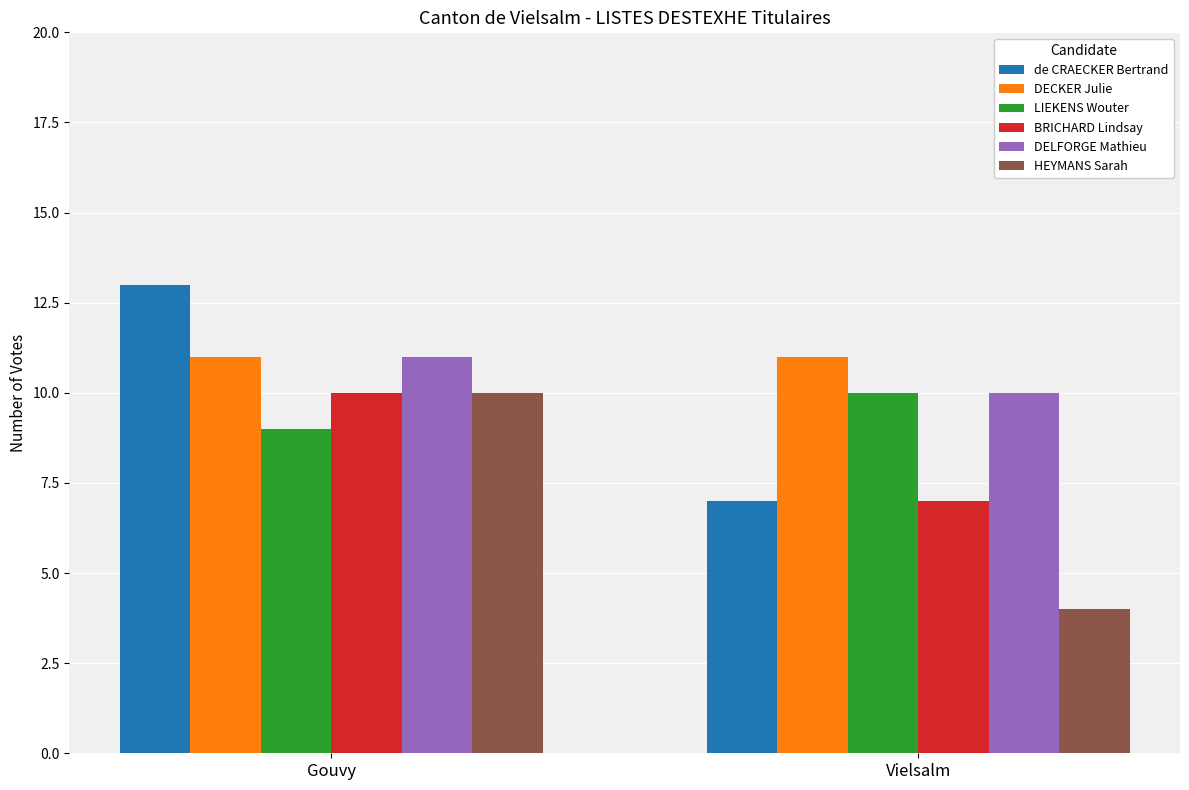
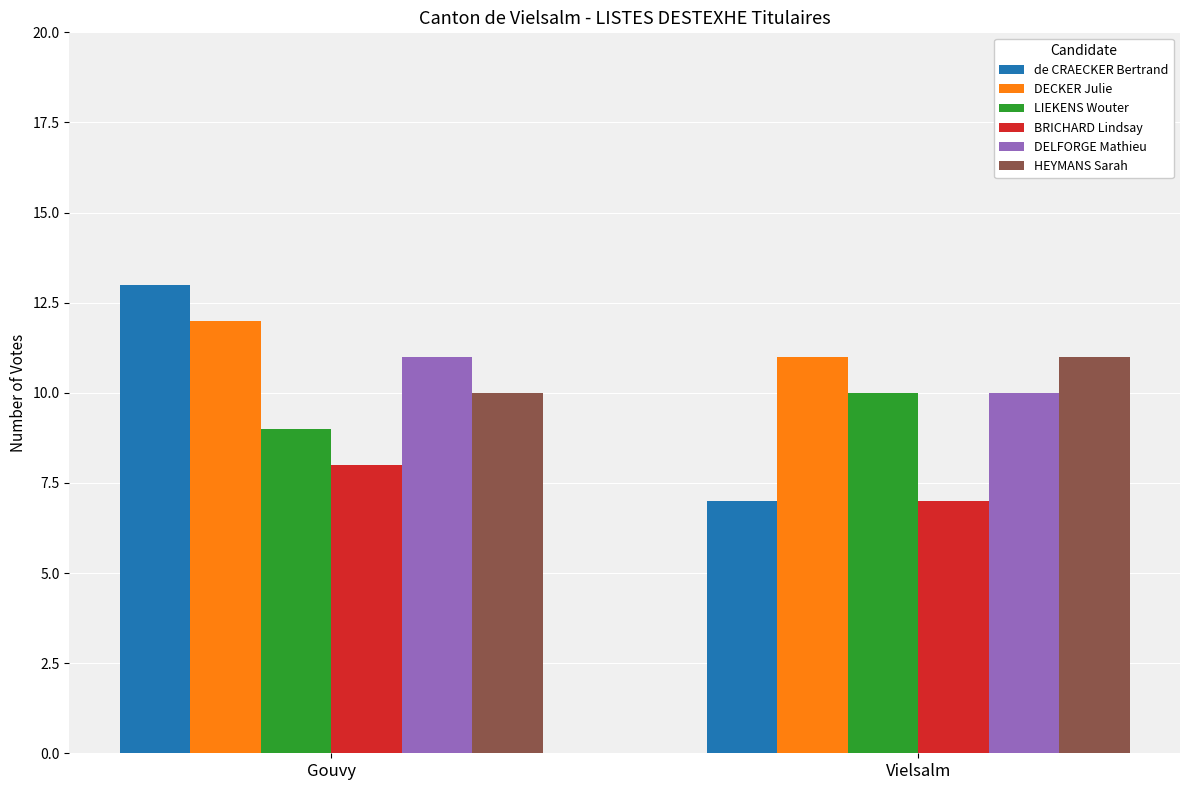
  {
    "de CRAECKER Bertrand": {
      "Gouvy": 13,
      "Vielsalm": 7
    },
    "DECKER Julie": {
-     "Gouvy": 11,
+     "Gouvy": 12,
      "Vielsalm": 11
    },
    "LIEKENS Wouter": {
      "Gouvy": 9,
      "Vielsalm": 10
    },
    "BRICHARD Lindsay": {
-     "Gouvy": 10,
+     "Gouvy": 8,
      "Vielsalm": 7
    },
    "DELFORGE Mathieu": {
      "Gouvy": 11,
      "Vielsalm": 10
    },
    "HEYMANS Sarah": {
      "Gouvy": 10,
-     "Vielsalm": 4
+     "Vielsalm": 11
    }
  }
